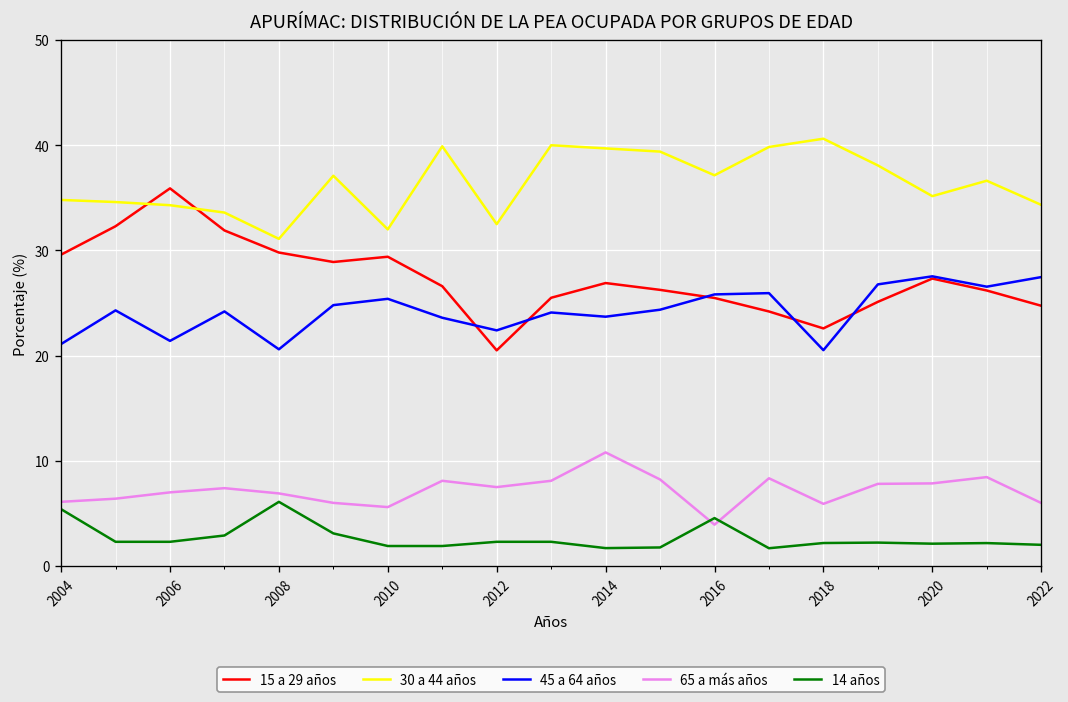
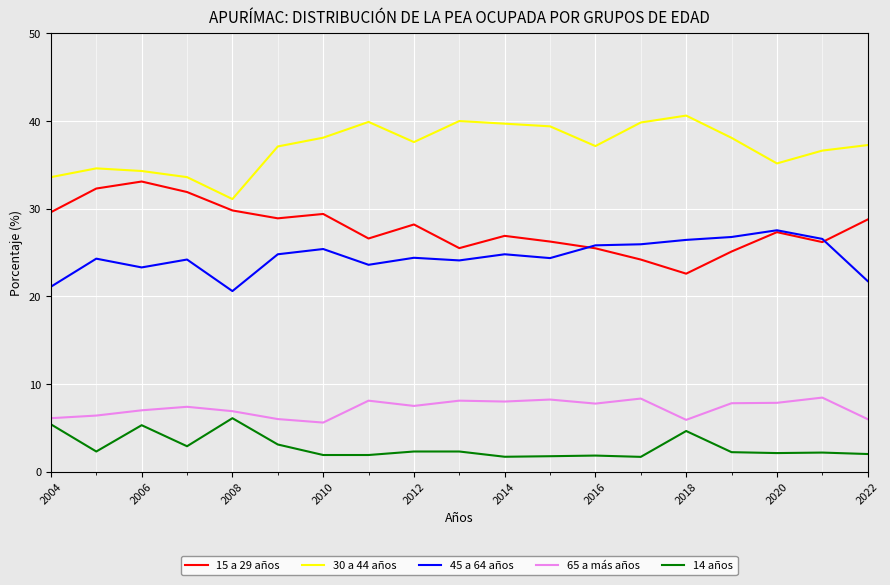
  {
    "15 a 29 años": {
      "2004": 30,
-     "2006": 36,
+     "2006": 33,
      "2008": 30,
      "2010": 29,
-     "2012": 21,
+     "2012": 28,
      "2014": 27,
      "2016": 25,
      "2018": 23,
-     "2022": 25
+     "2022": 29
    },
    "30 a 44 años": {
-     "2004": 35,
+     "2004": 34,
      "2006": 34,
      "2008": 31,
-     "2010": 32,
-     "2012": 33,
+     "2010": 38,
+     "2012": 38,
      "2014": 40,
      "2016": 37,
      "2018": 41,
      "2020": 35,
-     "2022": 34
+     "2022": 37
    },
    "45 a 64 años": {
      "2004": 21,
-     "2006": 21,
+     "2006": 23,
      "2008": 21,
      "2010": 25,
-     "2012": 22,
-     "2014": 24,
+     "2012": 24,
+     "2014": 25,
      "2016": 26,
-     "2018": 21,
-     "2022": 27
+     "2018": 26,
+     "2022": 22
    },
    "65 a más años": {
      "2004": 6,
      "2006": 7,
      "2008": 7,
      "2010": 6,
      "2012": 8,
-     "2014": 11,
-     "2016": 4,
+     "2014": 8,
+     "2016": 8,
      "2018": 6,
      "2020": 8,
      "2022": 6
    },
    "14 años": {
      "2004": 5,
-     "2006": 2,
+     "2006": 5,
      "2008": 6,
      "2010": 2,
      "2012": 2,
      "2014": 2,
-     "2016": 5,
-     "2018": 2,
+     "2016": 2,
+     "2018": 5,
      "2020": 2,
      "2022": 2
    }
  }
